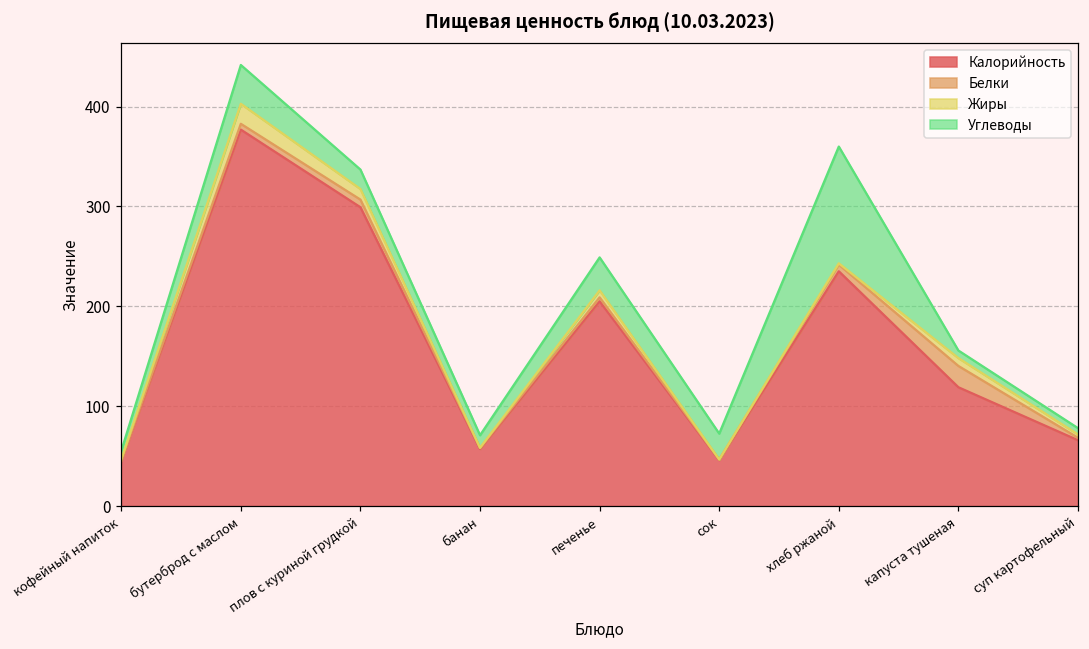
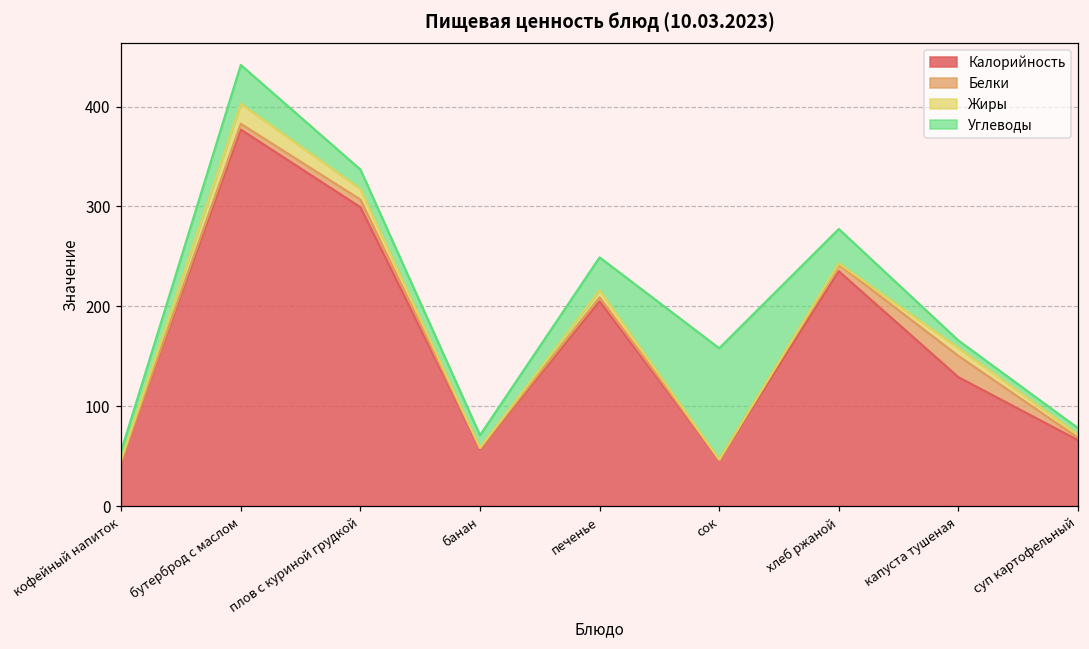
  {
    "Калорийность": {
      "бутерброд с маслом": 380,
      "плов с куриной грудкой": 300,
      "печенье": 210,
      "хлеб ржаной": 240,
-     "капуста тушеная": 120
+     "капуста тушеная": 130
    },
    "Углеводы": {
      "кофейный напиток": 10,
      "бутерброд с маслом": 40,
      "плов с куриной грудкой": 20,
      "банан": 10,
      "печенье": 30,
-     "сок": 30,
-     "хлеб ржаной": 120,
+     "сок": 110,
+     "хлеб ржаной": 30,
      "капуста тушеная": 10,
      "суп картофельный": 10
    }
  }
